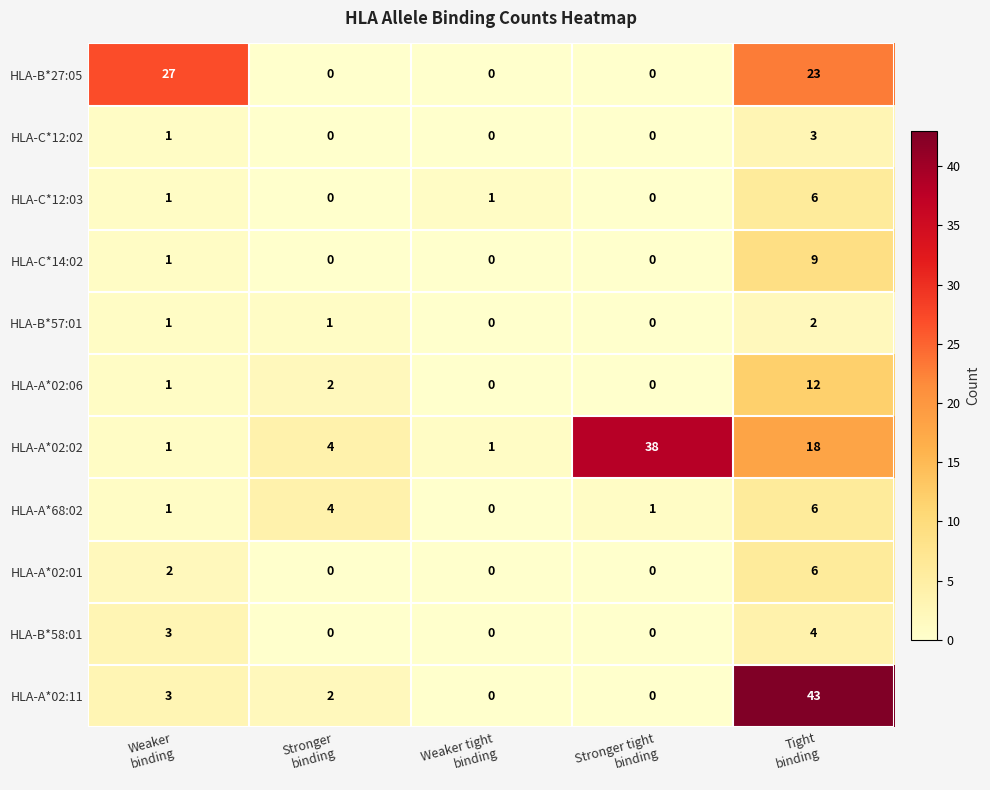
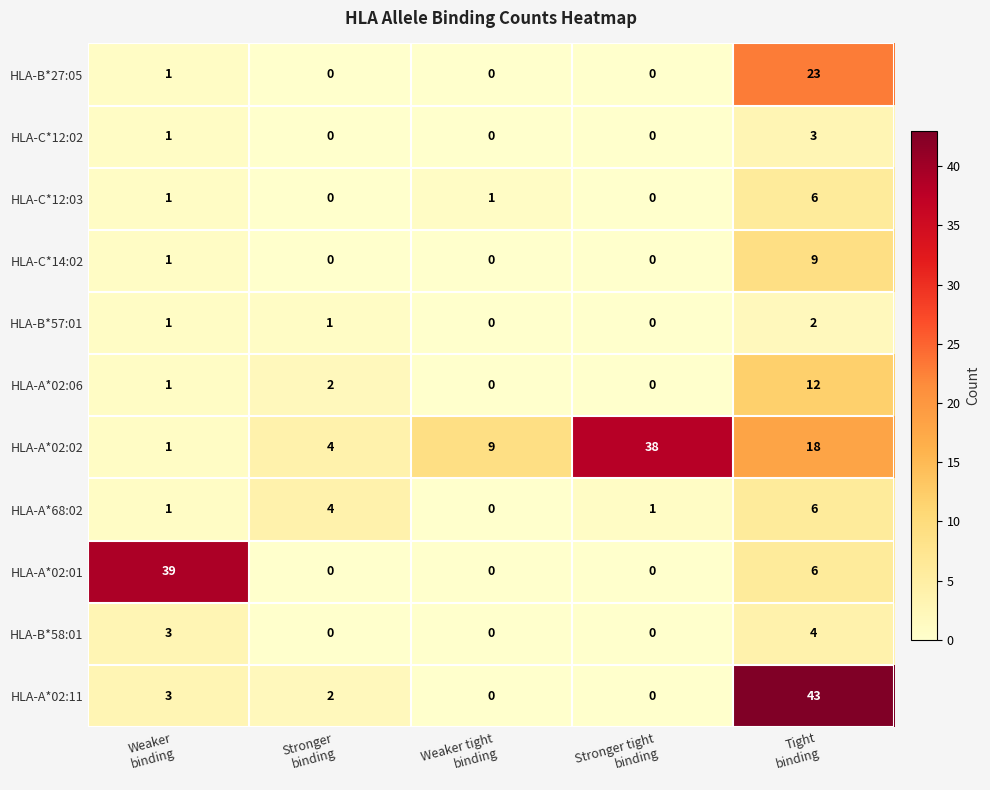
  {
    "HLA-B*27:05": {
-     "Weaker binding": 27,
+     "Weaker binding": 1,
      "Stronger binding": 0,
      "Weaker tight binding": 0,
      "Stronger tight binding": 0,
      "Tight binding": 23
    },
    "HLA-C*12:02": {
      "Weaker binding": 1,
      "Stronger binding": 0,
      "Weaker tight binding": 0,
      "Stronger tight binding": 0,
      "Tight binding": 3
    },
    "HLA-C*12:03": {
      "Weaker binding": 1,
      "Stronger binding": 0,
      "Weaker tight binding": 1,
      "Stronger tight binding": 0,
      "Tight binding": 6
    },
    "HLA-C*14:02": {
      "Weaker binding": 1,
      "Stronger binding": 0,
      "Weaker tight binding": 0,
      "Stronger tight binding": 0,
      "Tight binding": 9
    },
    "HLA-B*57:01": {
      "Weaker binding": 1,
      "Stronger binding": 1,
      "Weaker tight binding": 0,
      "Stronger tight binding": 0,
      "Tight binding": 2
    },
    "HLA-A*02:06": {
      "Weaker binding": 1,
      "Stronger binding": 2,
      "Weaker tight binding": 0,
      "Stronger tight binding": 0,
      "Tight binding": 12
    },
    "HLA-A*02:02": {
      "Weaker binding": 1,
      "Stronger binding": 4,
-     "Weaker tight binding": 1,
+     "Weaker tight binding": 9,
      "Stronger tight binding": 38,
      "Tight binding": 18
    },
    "HLA-A*68:02": {
      "Weaker binding": 1,
      "Stronger binding": 4,
      "Weaker tight binding": 0,
      "Stronger tight binding": 1,
      "Tight binding": 6
    },
    "HLA-A*02:01": {
-     "Weaker binding": 2,
+     "Weaker binding": 39,
      "Stronger binding": 0,
      "Weaker tight binding": 0,
      "Stronger tight binding": 0,
      "Tight binding": 6
    },
    "HLA-B*58:01": {
      "Weaker binding": 3,
      "Stronger binding": 0,
      "Weaker tight binding": 0,
      "Stronger tight binding": 0,
      "Tight binding": 4
    },
    "HLA-A*02:11": {
      "Weaker binding": 3,
      "Stronger binding": 2,
      "Weaker tight binding": 0,
      "Stronger tight binding": 0,
      "Tight binding": 43
    }
  }
